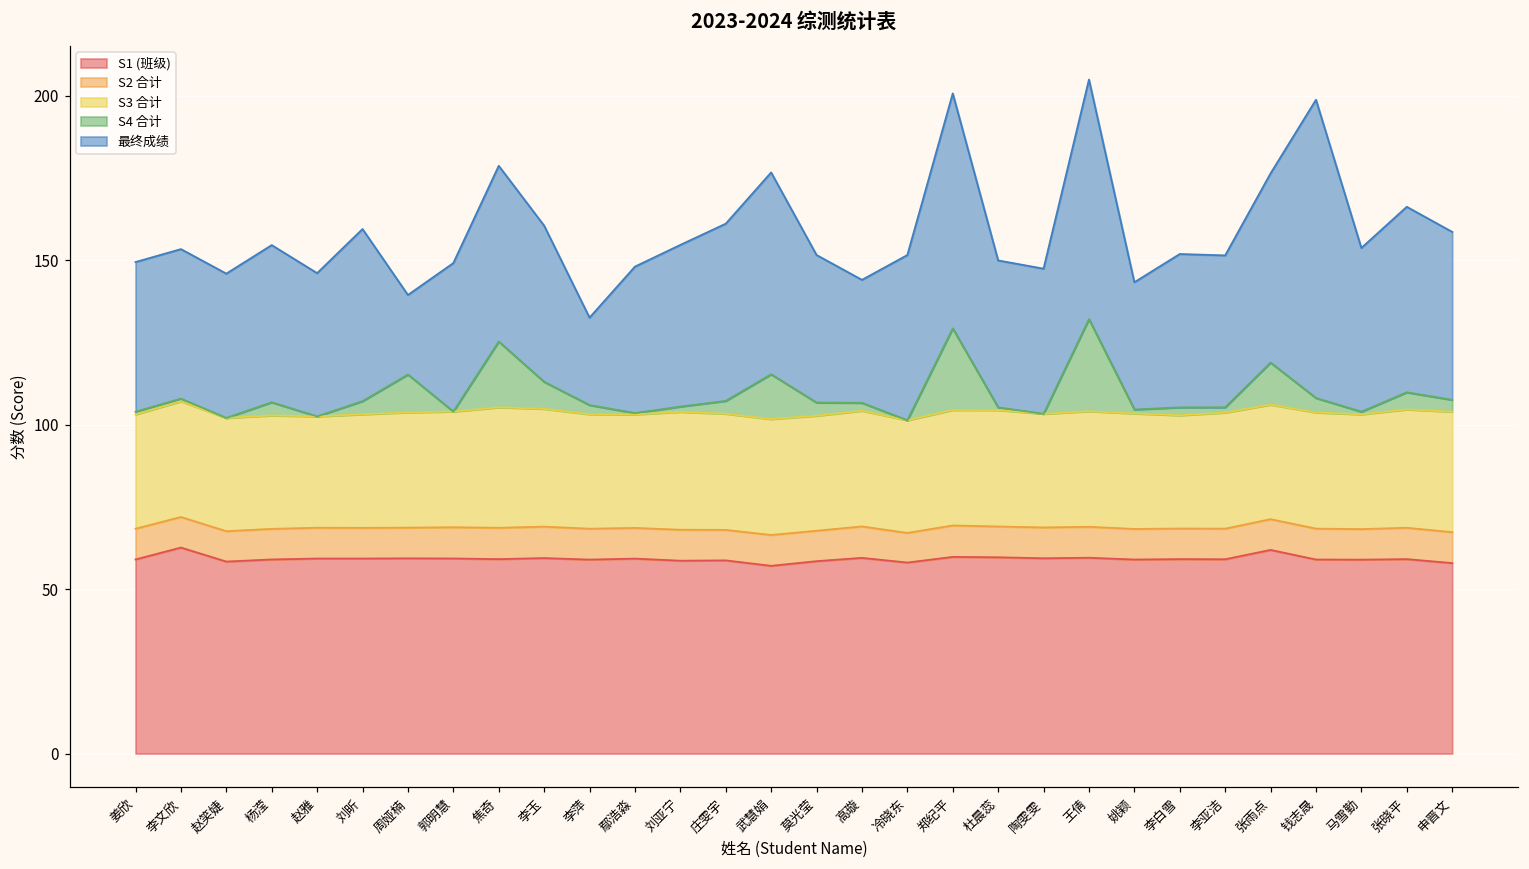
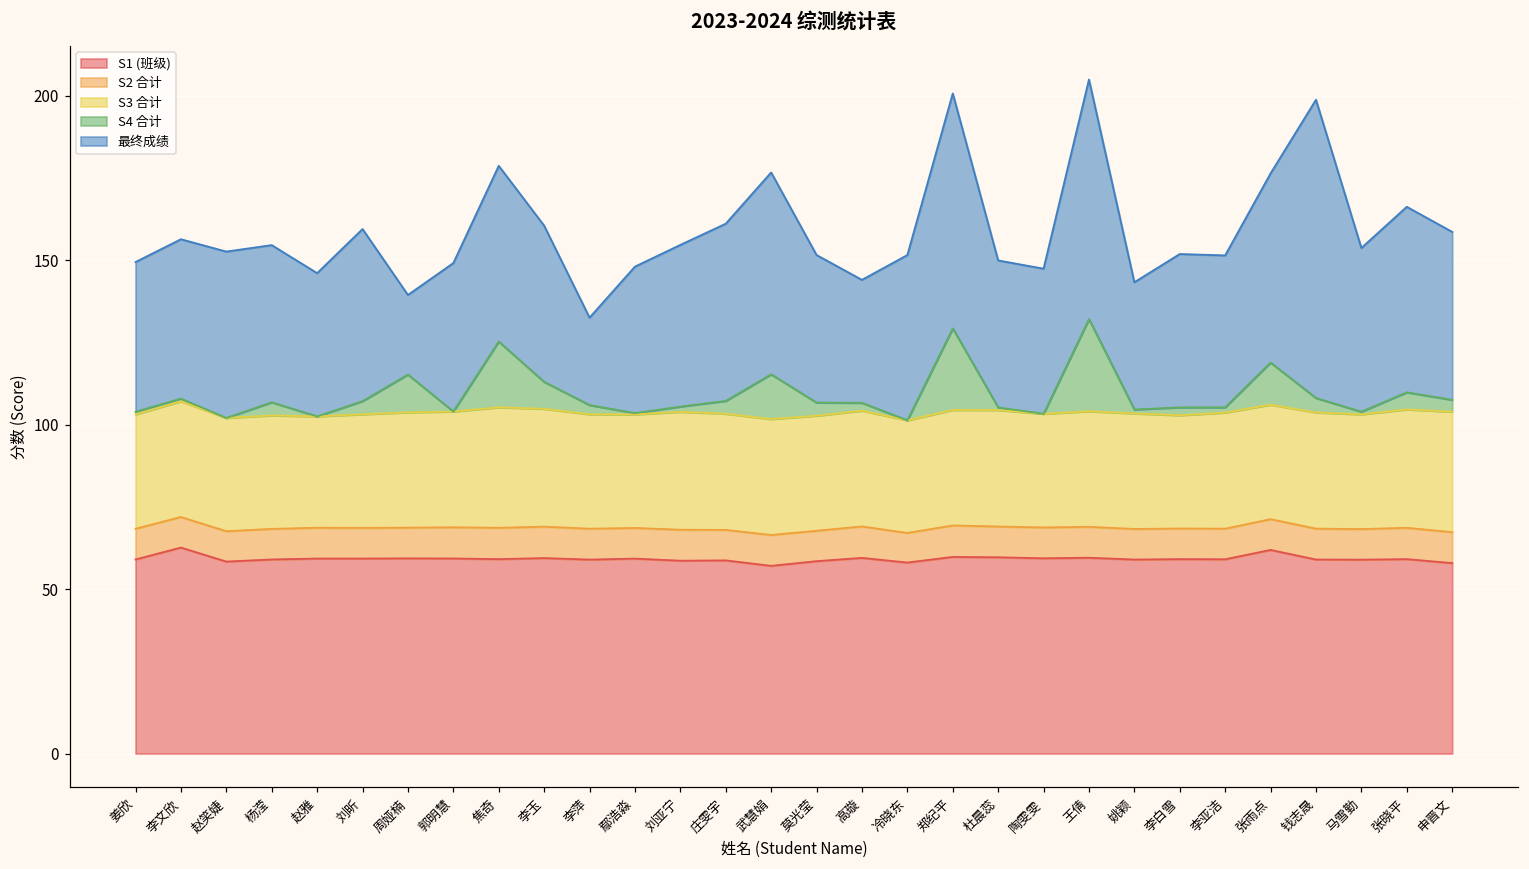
  {
    "S1 (班级)": {
      "姜欣": 59,
      "李文欣": 63,
      "赵笑婕": 58,
      "杨滢": 59,
      "赵雅": 59,
      "刘昕": 59,
      "周娅楠": 59,
      "郭明慧": 59,
      "焦奇": 59,
      "李玉": 59,
      "李萍": 59,
      "鄢浩淼": 59,
      "刘亚宁": 59,
      "庄雯宇": 59,
      "武慧娟": 57,
      "莫光莹": 58,
      "高璇": 59,
      "冷晓东": 58,
      "郑纪平": 60,
      "杜晨蕊": 60,
      "陶雯雯": 59,
      "王倩": 60,
      "姚颖": 59,
      "李白雪": 59,
      "李亚洁": 59,
      "张雨点": 62,
      "钱志晟": 59,
      "马雪勤": 59,
      "张晓平": 59,
      "申晋文": 58
    },
    "S4 合计": {
      "杨滢": 4,
      "刘昕": 4,
      "周娅楠": 12,
      "焦奇": 20,
      "李玉": 8,
      "李萍": 3,
      "刘亚宁": 2,
      "庄雯宇": 4,
      "武慧娟": 14,
      "莫光莹": 4,
      "高璇": 2,
      "郑纪平": 25,
      "王倩": 28,
      "姚颖": 1,
      "李白雪": 2,
      "李亚洁": 2,
      "张雨点": 13,
      "钱志晟": 4,
      "张晓平": 5,
      "申晋文": 4
    },
    "最终成绩": {
      "姜欣": 46,
-     "李文欣": 45,
-     "赵笑婕": 44,
+     "李文欣": 48,
+     "赵笑婕": 51,
      "杨滢": 48,
      "赵雅": 44,
      "刘昕": 52,
      "周娅楠": 24,
      "郭明慧": 45,
      "焦奇": 53,
      "李玉": 47,
      "李萍": 27,
      "鄢浩淼": 45,
      "刘亚宁": 49,
      "庄雯宇": 54,
      "武慧娟": 61,
      "莫光莹": 45,
      "高璇": 37,
      "冷晓东": 50,
      "郑纪平": 71,
      "杜晨蕊": 45,
      "陶雯雯": 44,
      "王倩": 73,
      "姚颖": 39,
      "李白雪": 47,
      "李亚洁": 46,
      "张雨点": 58,
      "钱志晟": 91,
      "马雪勤": 50,
      "张晓平": 56,
      "申晋文": 51
    }
  }
